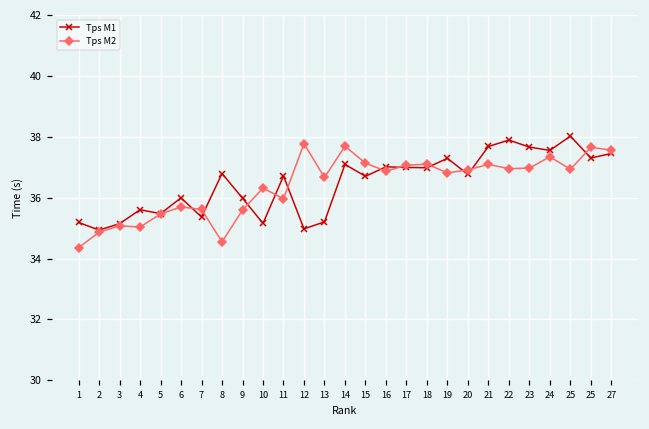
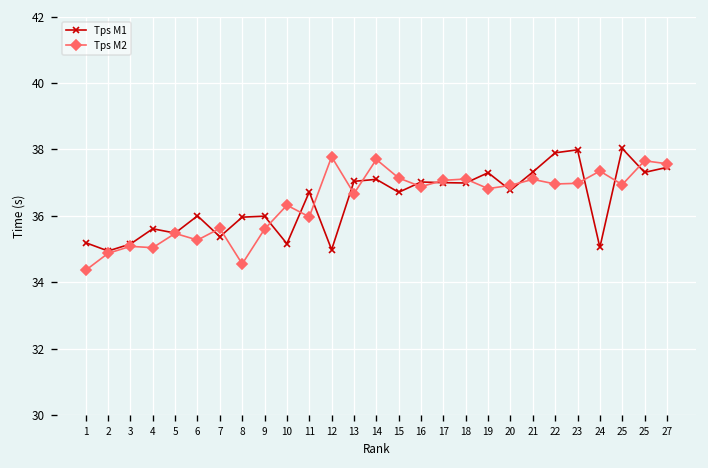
  {
    "Tps M1": {
      "1": 35.2,
      "4": 35.6,
      "6": 36.0,
      "7": 35.4,
-     "8": 36.8,
+     "8": 36.0,
      "9": 36.0,
      "10": 35.2,
      "11": 36.7,
      "12": 35.0,
-     "13": 35.2,
+     "13": 37.0,
      "14": 37.1,
      "15": 36.7,
      "16": 37.0,
      "18": 37.0,
      "19": 37.3,
      "20": 36.8,
-     "21": 37.7,
+     "21": 37.3,
      "22": 37.9,
-     "23": 37.7,
-     "24": 37.6,
+     "23": 38.0,
+     "24": 35.1,
      "27": 37.5
    },
    "Tps M2": {
      "1": 34.4,
      "4": 35.0,
-     "6": 35.7,
+     "6": 35.3,
      "7": 35.6,
      "8": 34.6,
      "9": 35.6,
      "10": 36.3,
      "11": 36.0,
      "12": 37.8,
      "13": 36.7,
      "14": 37.7,
      "15": 37.1,
      "16": 36.9,
      "18": 37.1,
      "19": 36.8,
      "20": 36.9,
      "21": 37.1,
      "22": 37.0,
      "23": 37.0,
      "24": 37.4,
      "27": 37.6
    }
  }
